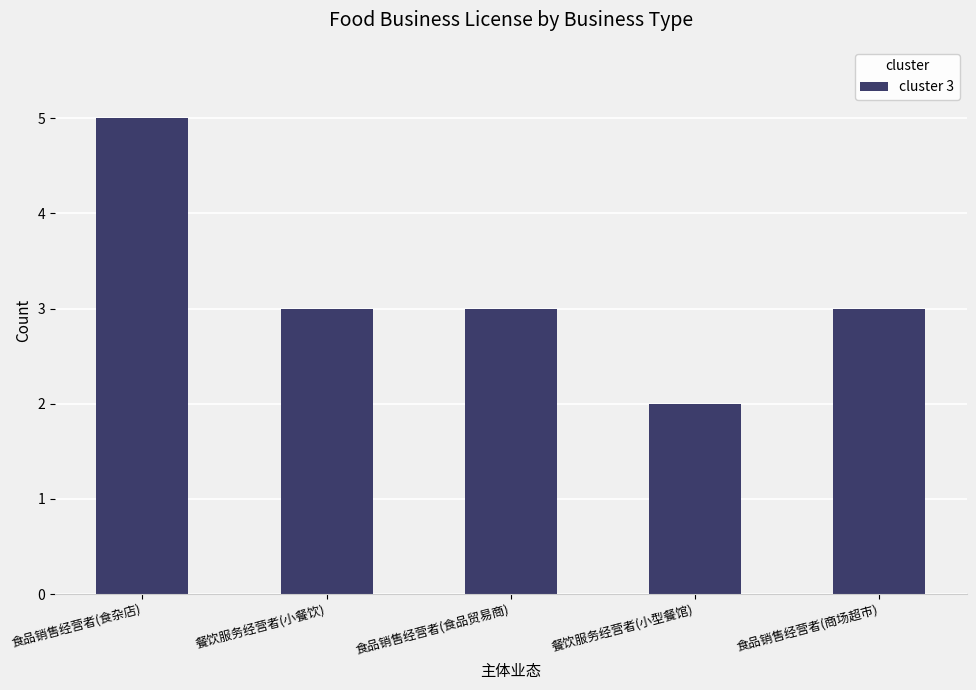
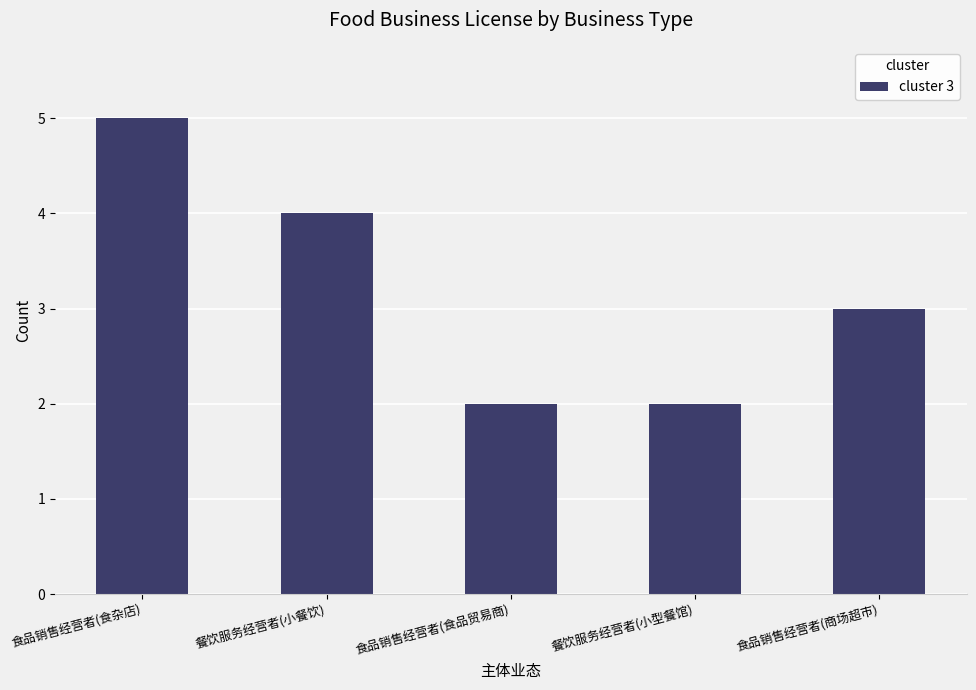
  {
    "食品销售经营者(食杂店)": 5,
-   "餐饮服务经营者(小餐饮)": 3,
-   "食品销售经营者(食品贸易商)": 3,
+   "餐饮服务经营者(小餐饮)": 4,
+   "食品销售经营者(食品贸易商)": 2,
    "餐饮服务经营者(小型餐馆)": 2,
    "食品销售经营者(商场超市)": 3
  }
